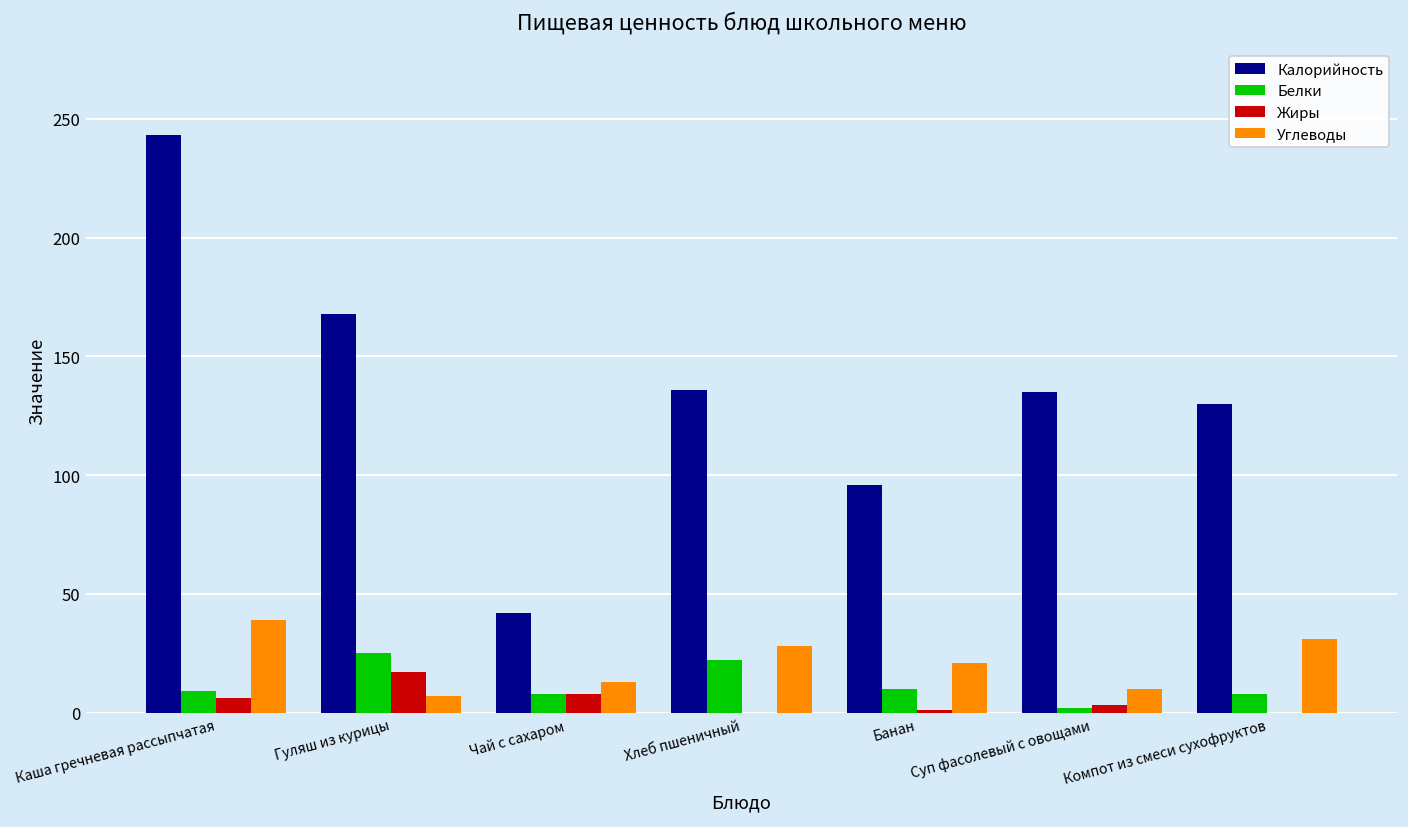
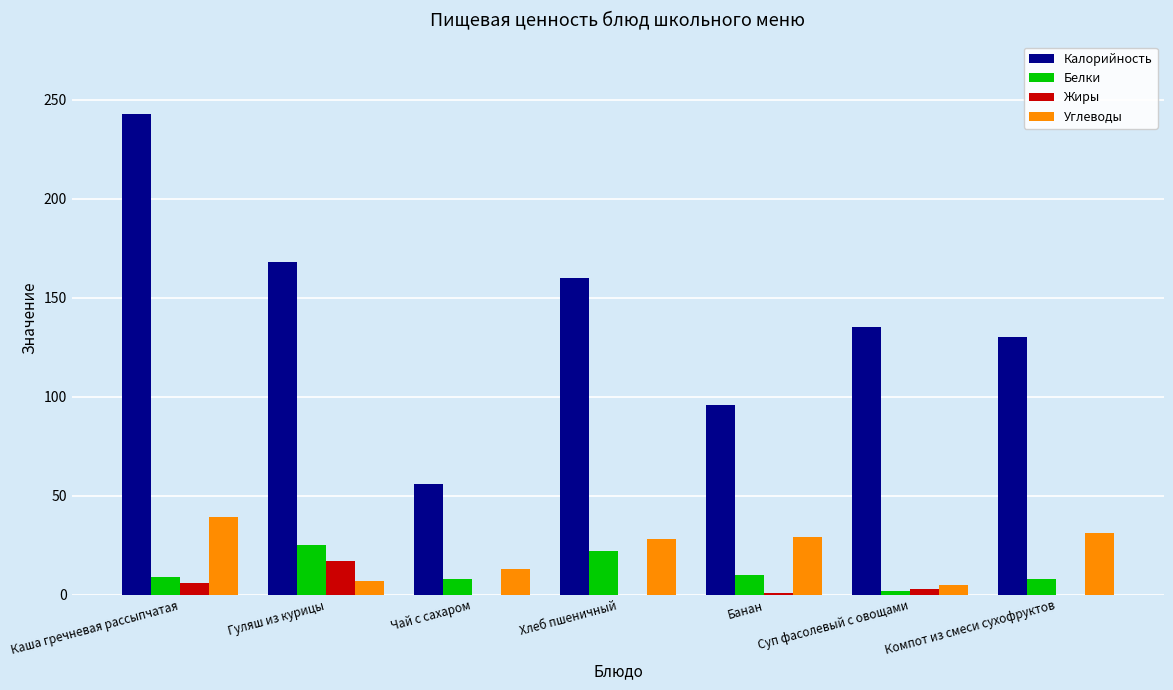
  {
    "Калорийность": {
      "Каша гречневая рассыпчатая": 243,
      "Гуляш из курицы": 168,
-     "Чай с сахаром": 42,
-     "Хлеб пшеничный": 136,
+     "Чай с сахаром": 56,
+     "Хлеб пшеничный": 160,
      "Банан": 96,
      "Суп фасолевый с овощами": 135,
      "Компот из смеси сухофруктов": 130
    },
    "Белки": {
      "Каша гречневая рассыпчатая": 9,
      "Гуляш из курицы": 25,
      "Чай с сахаром": 8,
      "Хлеб пшеничный": 22,
      "Банан": 10,
      "Суп фасолевый с овощами": 2,
      "Компот из смеси сухофруктов": 8
    },
    "Жиры": {
      "Каша гречневая рассыпчатая": 6,
      "Гуляш из курицы": 17,
-     "Чай с сахаром": 8,
+     "Чай с сахаром": 0,
      "Хлеб пшеничный": 0,
      "Суп фасолевый с овощами": 3,
      "Компот из смеси сухофруктов": 0
    },
    "Углеводы": {
      "Каша гречневая рассыпчатая": 39,
      "Гуляш из курицы": 7,
      "Чай с сахаром": 13,
      "Хлеб пшеничный": 28,
-     "Банан": 21,
-     "Суп фасолевый с овощами": 10,
+     "Банан": 29,
+     "Суп фасолевый с овощами": 5,
      "Компот из смеси сухофруктов": 31
    }
  }
